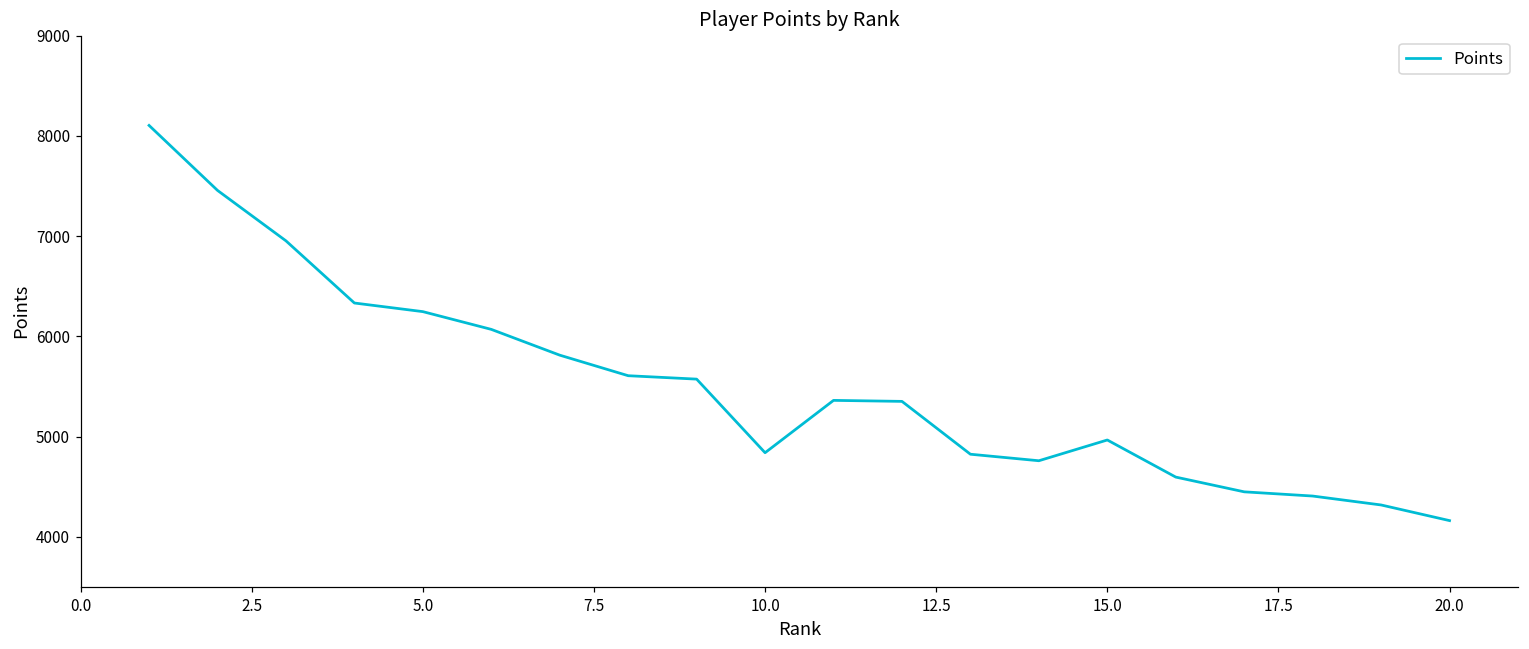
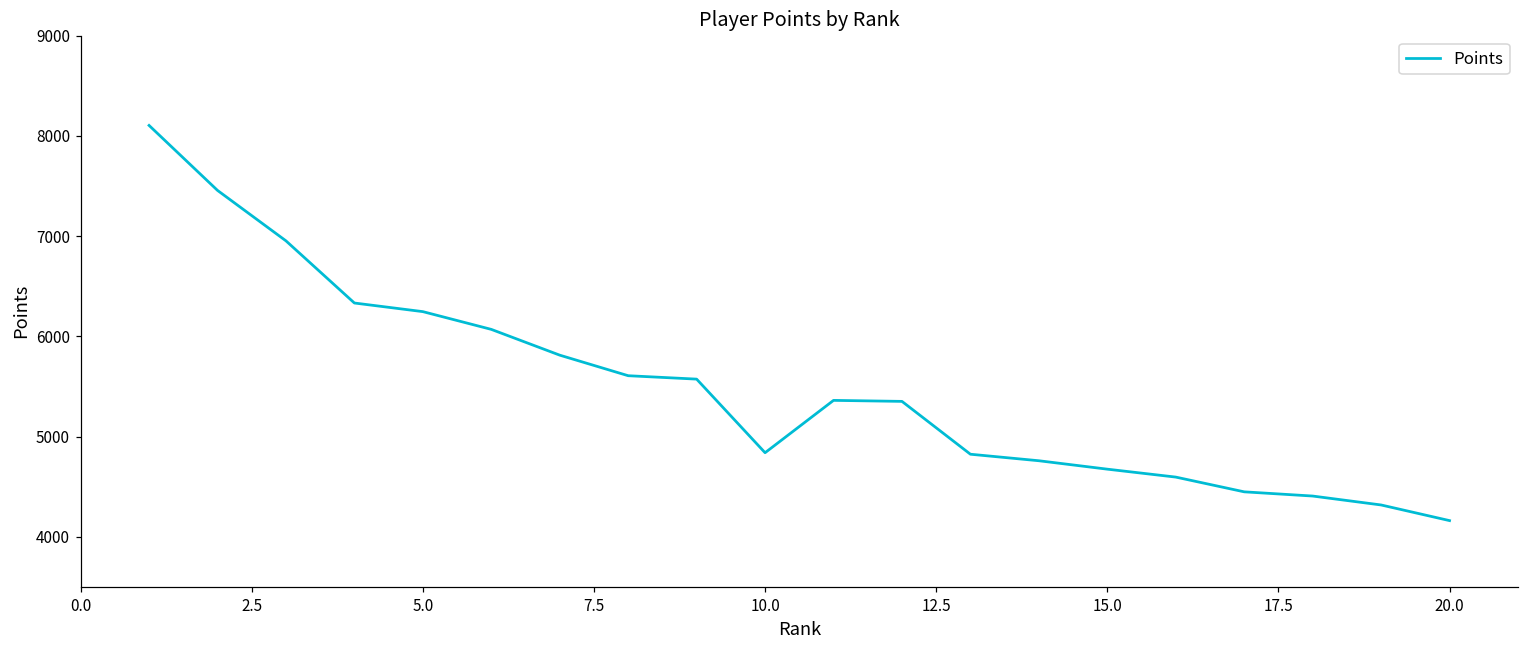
  {
    "5.0": 6200,
    "10.0": 4800,
-   "15.0": 5000,
+   "15.0": 4700,
    "20.0": 4200
  }
